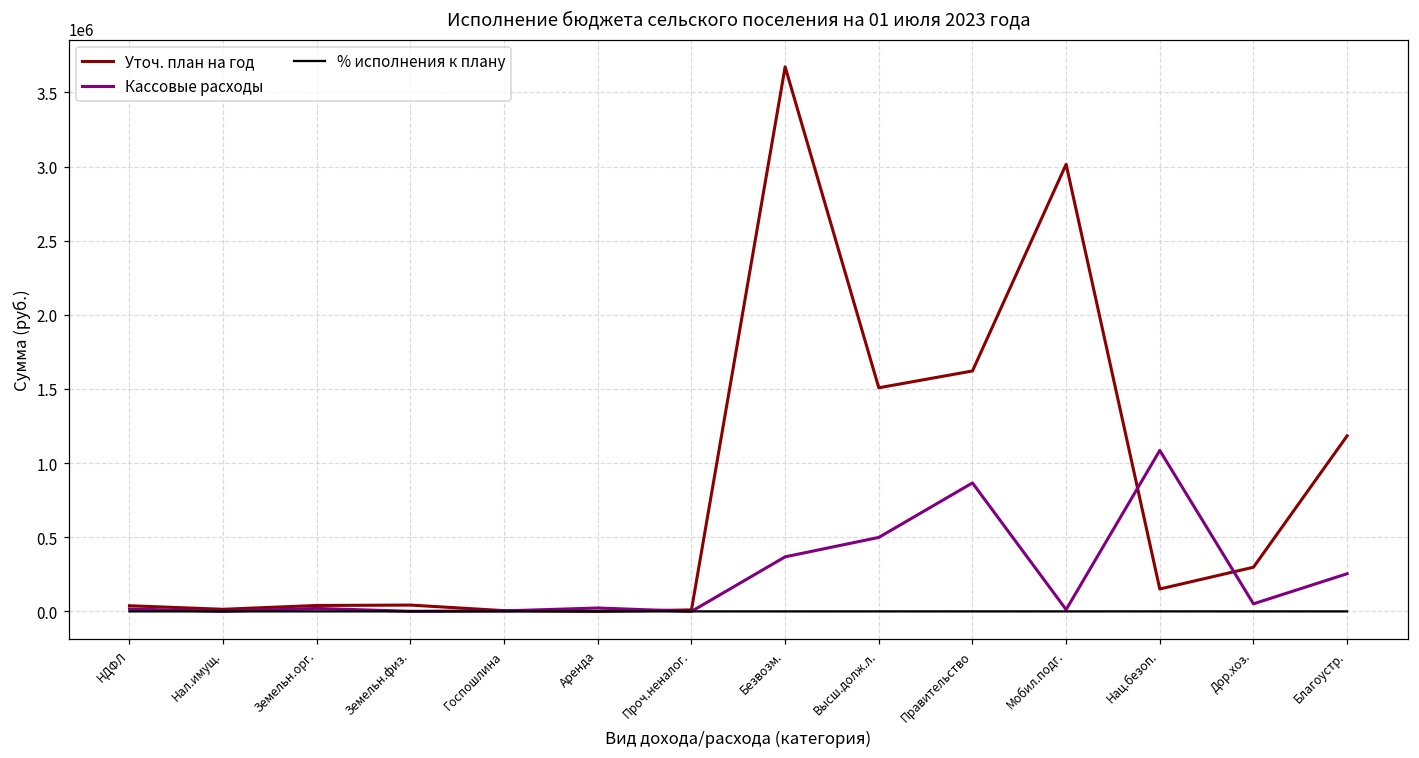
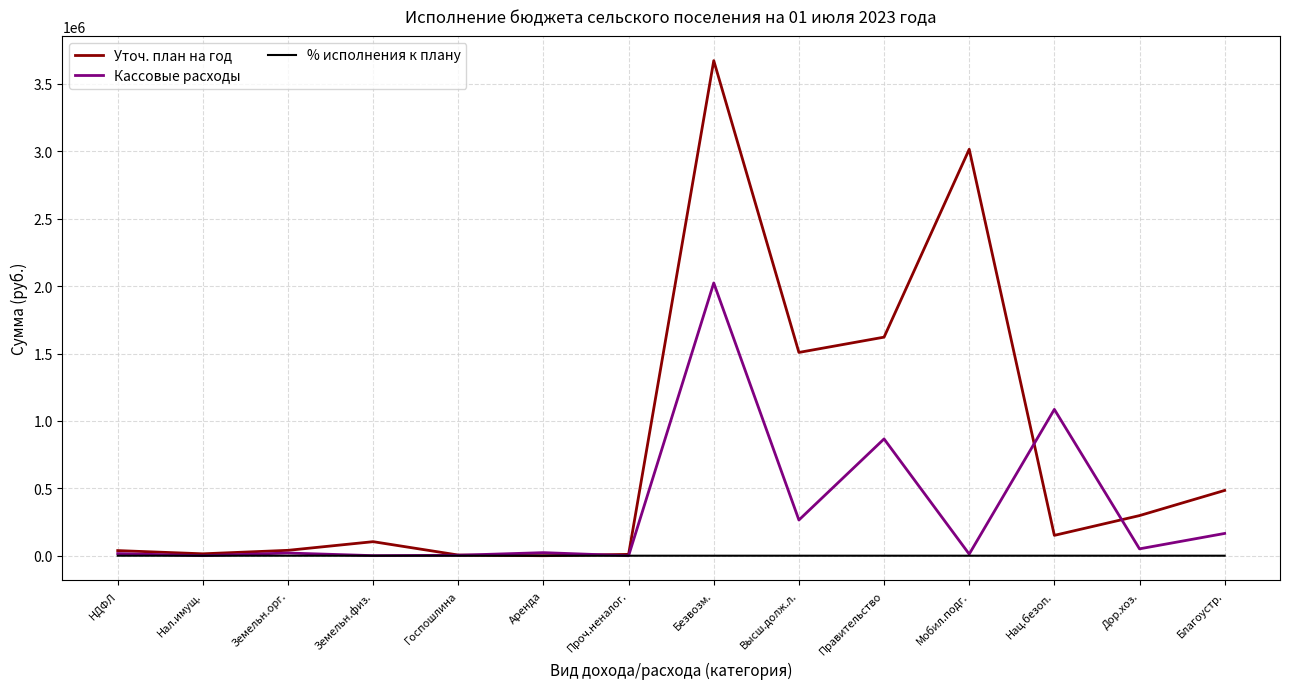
  {
    "Уточ. план на год": {
      "НДФЛ": 40000,
      "Земельн.орг.": 40000,
-     "Земельн.физ.": 40000,
+     "Земельн.физ.": 100000,
      "Безвозм.": 3670000,
      "Высш.долж.л.": 1510000,
      "Правительство": 1620000,
      "Мобил.подг.": 3010000,
      "Нац.безоп.": 150000,
      "Дор.хоз.": 300000,
-     "Благоустр.": 1180000
+     "Благоустр.": 480000
    },
    "Кассовые расходы": {
      "Земельн.орг.": 20000,
      "Аренда": 20000,
-     "Безвозм.": 370000,
-     "Высш.долж.л.": 500000,
+     "Безвозм.": 2020000,
+     "Высш.долж.л.": 260000,
      "Правительство": 870000,
      "Нац.безоп.": 1090000,
      "Дор.хоз.": 50000,
-     "Благоустр.": 250000
+     "Благоустр.": 170000
    },
    "% исполнения к плану": {
      "Земельн.орг.": 0,
      "Безвозм.": 0,
      "Высш.долж.л.": 0,
      "Правительство": 0,
      "Нац.безоп.": 0,
      "Дор.хоз.": 0,
      "Благоустр.": 0
    }
  }
